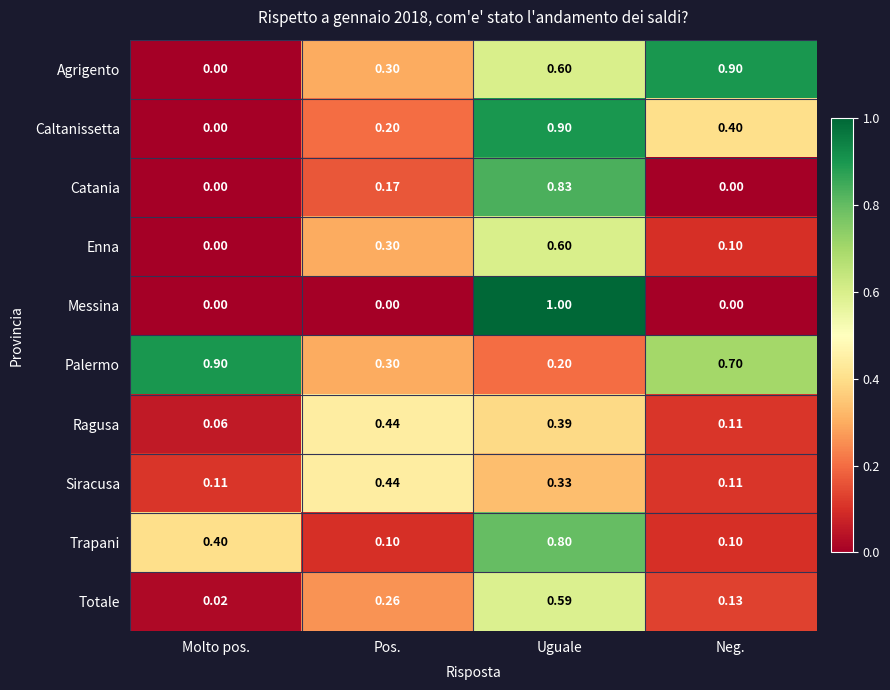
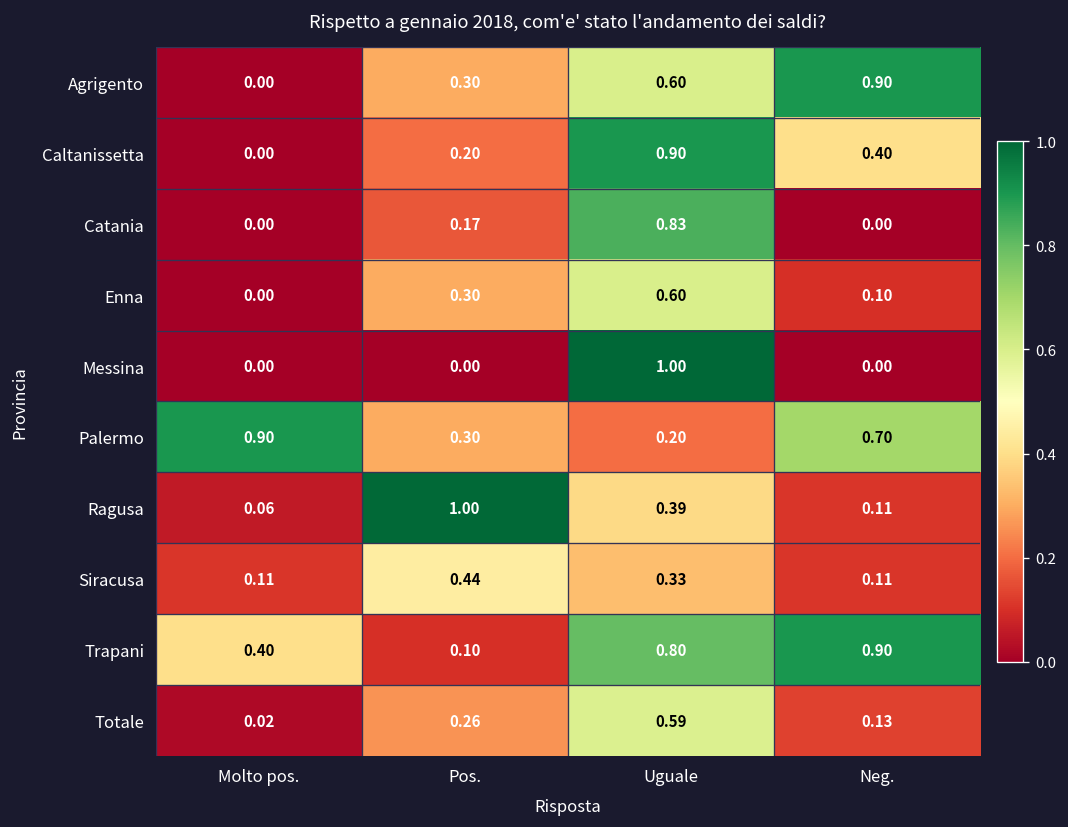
  {
    "Agrigento": {
      "Molto pos.": 0.00,
      "Pos.": 0.30,
      "Uguale": 0.60,
      "Neg.": 0.90
    },
    "Caltanissetta": {
      "Molto pos.": 0.00,
      "Pos.": 0.20,
      "Uguale": 0.90,
      "Neg.": 0.40
    },
    "Catania": {
      "Molto pos.": 0.00,
      "Pos.": 0.17,
      "Uguale": 0.83,
      "Neg.": 0.00
    },
    "Enna": {
      "Molto pos.": 0.00,
      "Pos.": 0.30,
      "Uguale": 0.60,
      "Neg.": 0.10
    },
    "Messina": {
      "Molto pos.": 0.00,
      "Pos.": 0.00,
      "Uguale": 1.00,
      "Neg.": 0.00
    },
    "Palermo": {
      "Molto pos.": 0.90,
      "Pos.": 0.30,
      "Uguale": 0.20,
      "Neg.": 0.70
    },
    "Ragusa": {
      "Molto pos.": 0.06,
-     "Pos.": 0.44,
+     "Pos.": 1.00,
      "Uguale": 0.39,
      "Neg.": 0.11
    },
    "Siracusa": {
      "Molto pos.": 0.11,
      "Pos.": 0.44,
      "Uguale": 0.33,
      "Neg.": 0.11
    },
    "Trapani": {
      "Molto pos.": 0.40,
      "Pos.": 0.10,
      "Uguale": 0.80,
-     "Neg.": 0.10
+     "Neg.": 0.90
    },
    "Totale": {
      "Molto pos.": 0.02,
      "Pos.": 0.26,
      "Uguale": 0.59,
      "Neg.": 0.13
    }
  }
